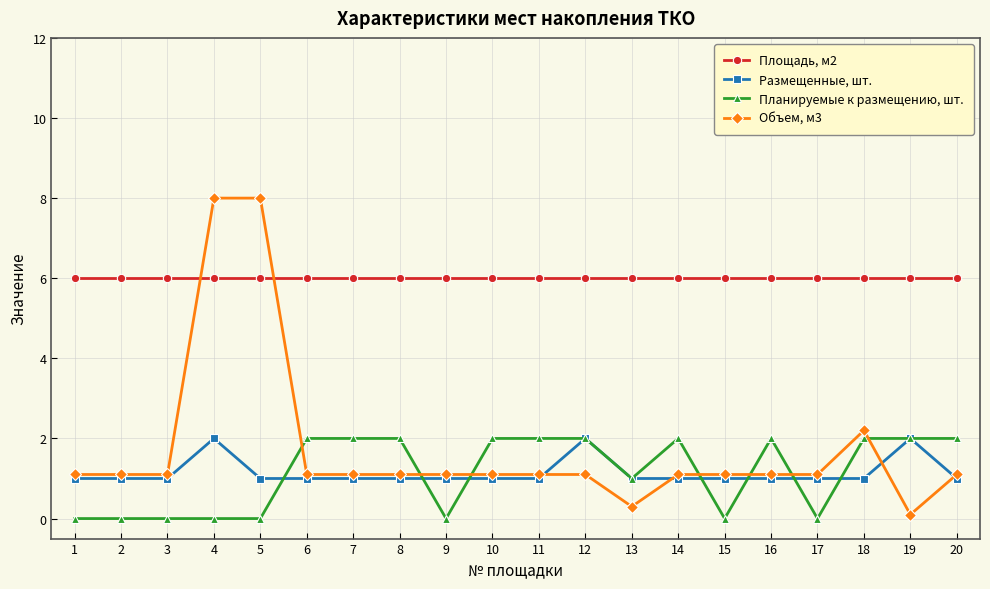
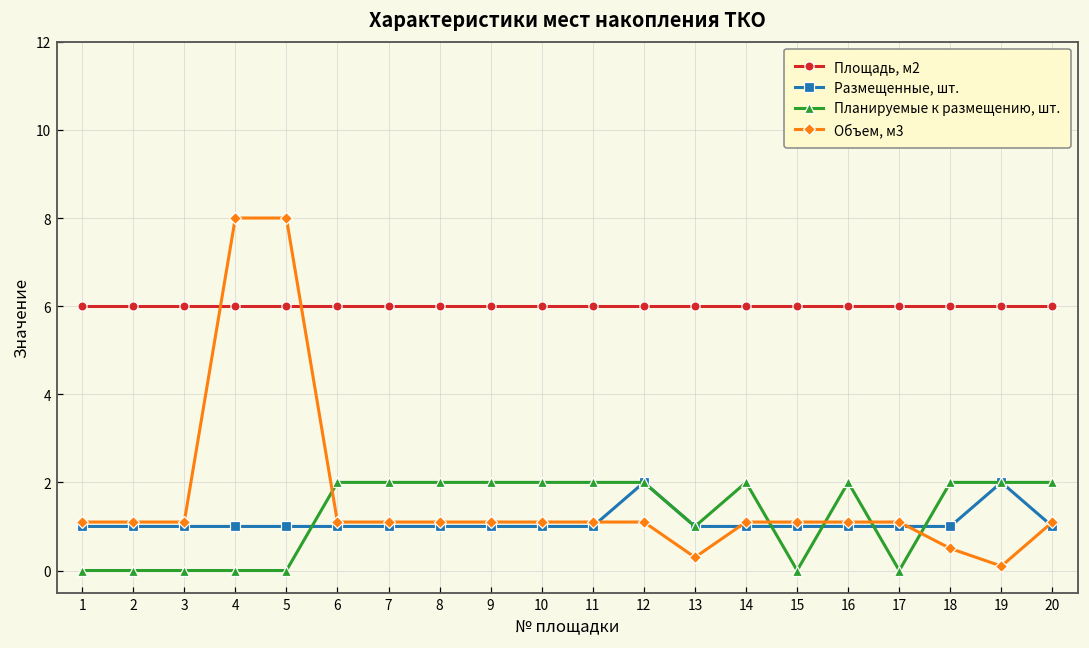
  {
    "Площадь, м2": {
      "1": 6.0,
      "2": 6.0,
      "3": 6.0,
      "4": 6.0,
      "5": 6.0,
      "6": 6.0,
      "7": 6.0,
      "8": 6.0,
      "9": 6.0,
      "10": 6.0,
      "11": 6.0,
      "12": 6.0,
      "13": 6.0,
      "14": 6.0,
      "15": 6.0,
      "16": 6.0,
      "17": 6.0,
      "18": 6.0,
      "19": 6.0,
      "20": 6.0
    },
    "Размещенные, шт.": {
      "1": 1,
      "2": 1,
      "3": 1,
-     "4": 2,
+     "4": 1,
      "5": 1,
      "6": 1,
      "7": 1,
      "8": 1,
      "9": 1,
      "10": 1,
      "11": 1,
      "14": 1,
      "15": 1,
      "16": 1,
      "17": 1,
      "18": 1,
      "20": 1
    },
    "Планируемые к размещению, шт.": {
      "1": 0,
      "2": 0,
      "3": 0,
      "4": 0,
      "5": 0,
      "6": 2,
      "7": 2,
      "8": 2,
-     "9": 0,
+     "9": 2,
      "10": 2,
      "11": 2,
      "14": 2,
      "15": 0,
      "16": 2,
      "17": 0,
      "18": 2,
      "20": 2
    },
    "Объем, м3": {
      "1": 1.1,
      "2": 1.1,
      "3": 1.1,
      "4": 8.0,
      "5": 8.0,
      "6": 1.1,
      "7": 1.1,
      "8": 1.1,
      "9": 1.1,
      "10": 1.1,
      "11": 1.1,
      "12": 1.1,
      "13": 0.3,
      "14": 1.1,
      "15": 1.1,
      "16": 1.1,
      "17": 1.1,
-     "18": 2.2,
+     "18": 0.5,
      "19": 0.1,
      "20": 1.1
    }
  }
